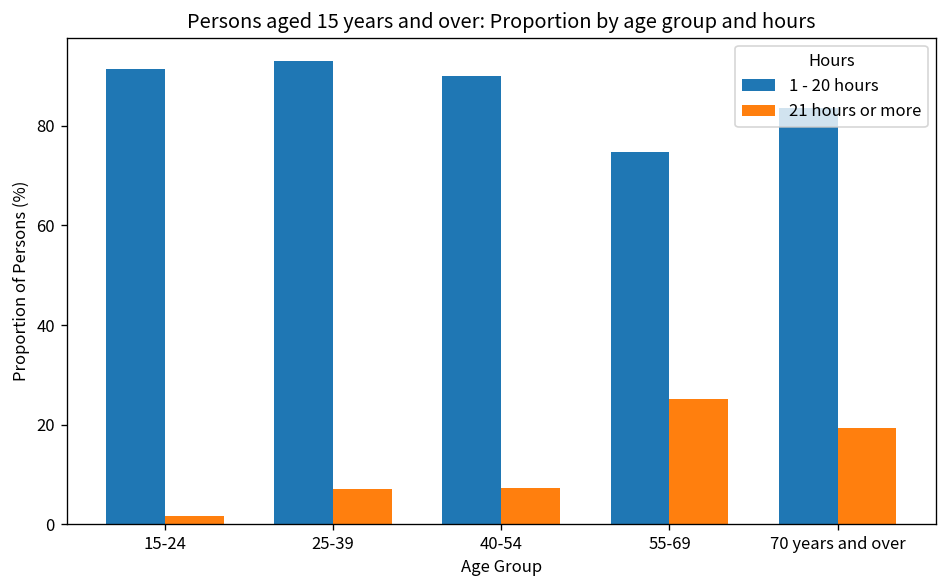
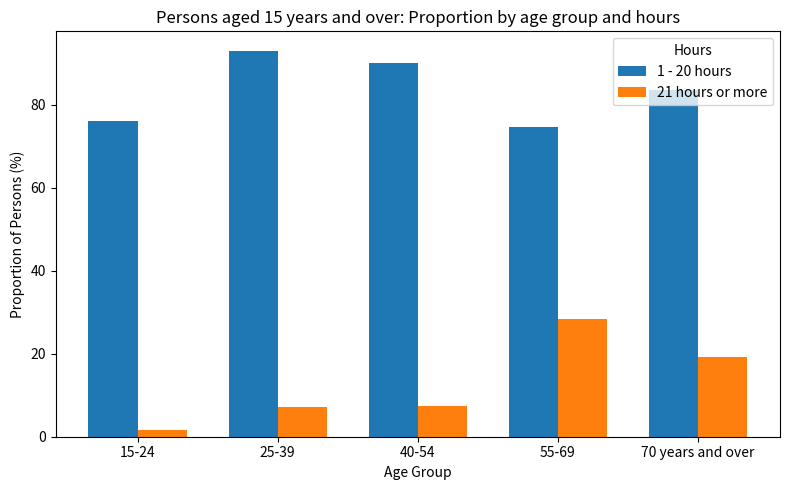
  {
    "1 - 20 hours": {
-     "15-24": 91,
+     "15-24": 76,
      "25-39": 93,
      "40-54": 90,
      "55-69": 75
    },
    "21 hours or more": {
      "15-24": 2,
      "25-39": 7,
      "40-54": 7,
-     "55-69": 25,
+     "55-69": 28,
      "70 years and over": 19
    }
  }
